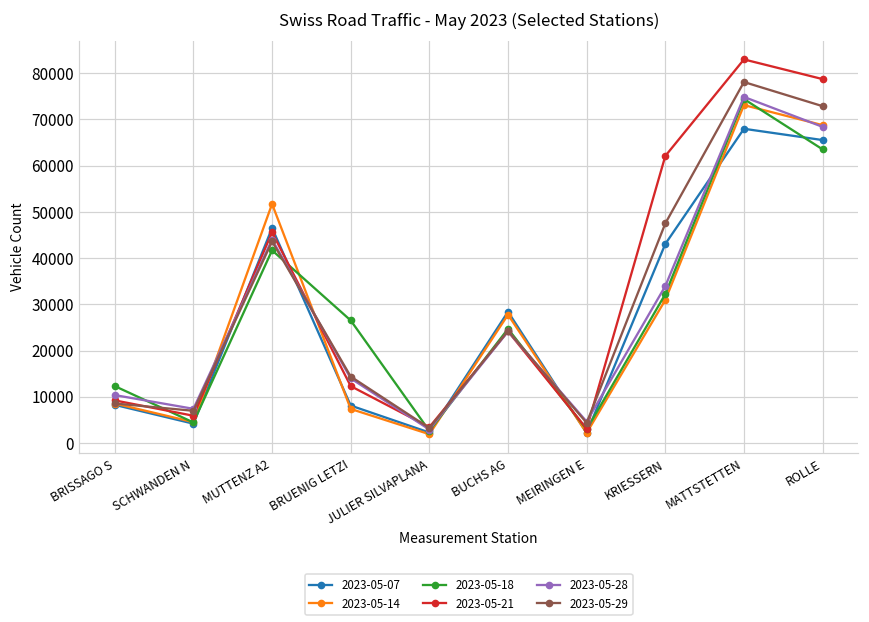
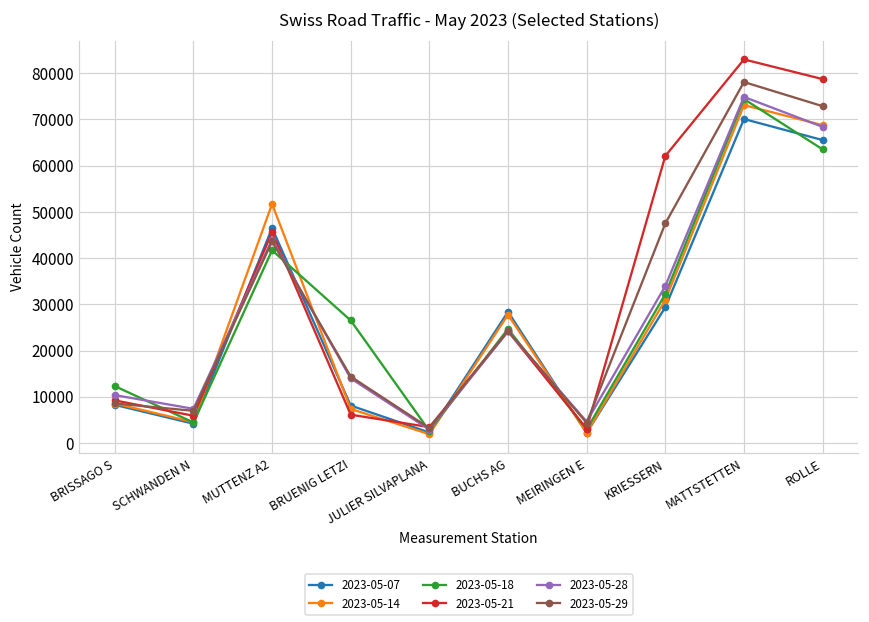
  {
    "2023-05-07": {
      "MUTTENZ A2": 47000,
      "BRUENIG LETZI": 8000,
      "BUCHS AG": 28000,
-     "KRIESSERN": 43000,
-     "MATTSTETTEN": 68000,
+     "KRIESSERN": 29000,
+     "MATTSTETTEN": 70000,
      "ROLLE": 66000
    },
    "2023-05-14": {
      "MUTTENZ A2": 52000,
      "BRUENIG LETZI": 7000,
      "BUCHS AG": 28000,
      "KRIESSERN": 31000,
      "MATTSTETTEN": 73000
    },
    "2023-05-18": {
      "BRISSAGO S": 12000,
      "MUTTENZ A2": 42000,
      "BRUENIG LETZI": 27000,
      "KRIESSERN": 32000,
      "ROLLE": 64000
    },
    "2023-05-21": {
      "BRISSAGO S": 9000,
      "SCHWANDEN N": 6000,
      "MUTTENZ A2": 46000,
-     "BRUENIG LETZI": 12000,
+     "BRUENIG LETZI": 6000,
      "KRIESSERN": 62000,
      "MATTSTETTEN": 83000,
      "ROLLE": 79000
    },
    "2023-05-28": {
      "BRISSAGO S": 10000,
      "KRIESSERN": 34000
    },
    "2023-05-29": {
      "KRIESSERN": 48000,
      "MATTSTETTEN": 78000,
      "ROLLE": 73000
    }
  }
